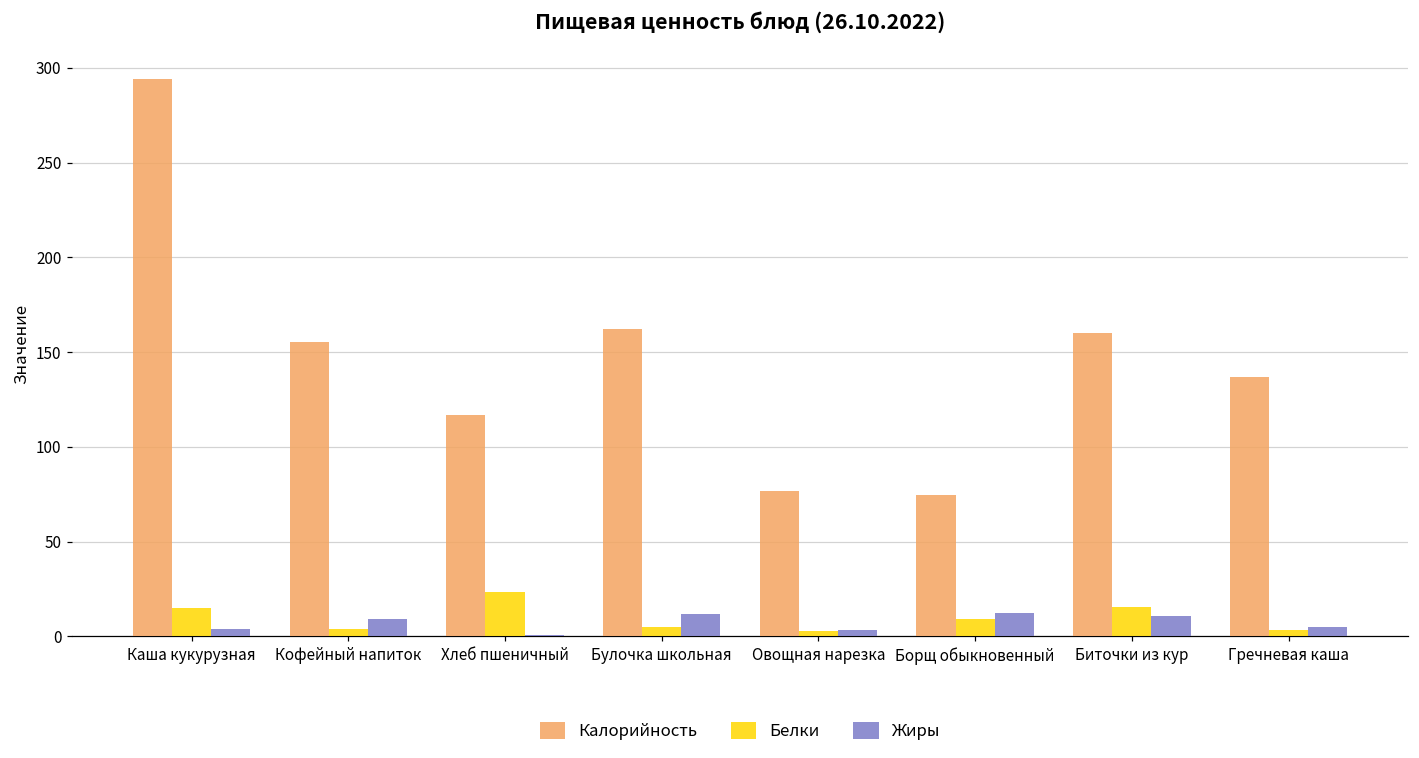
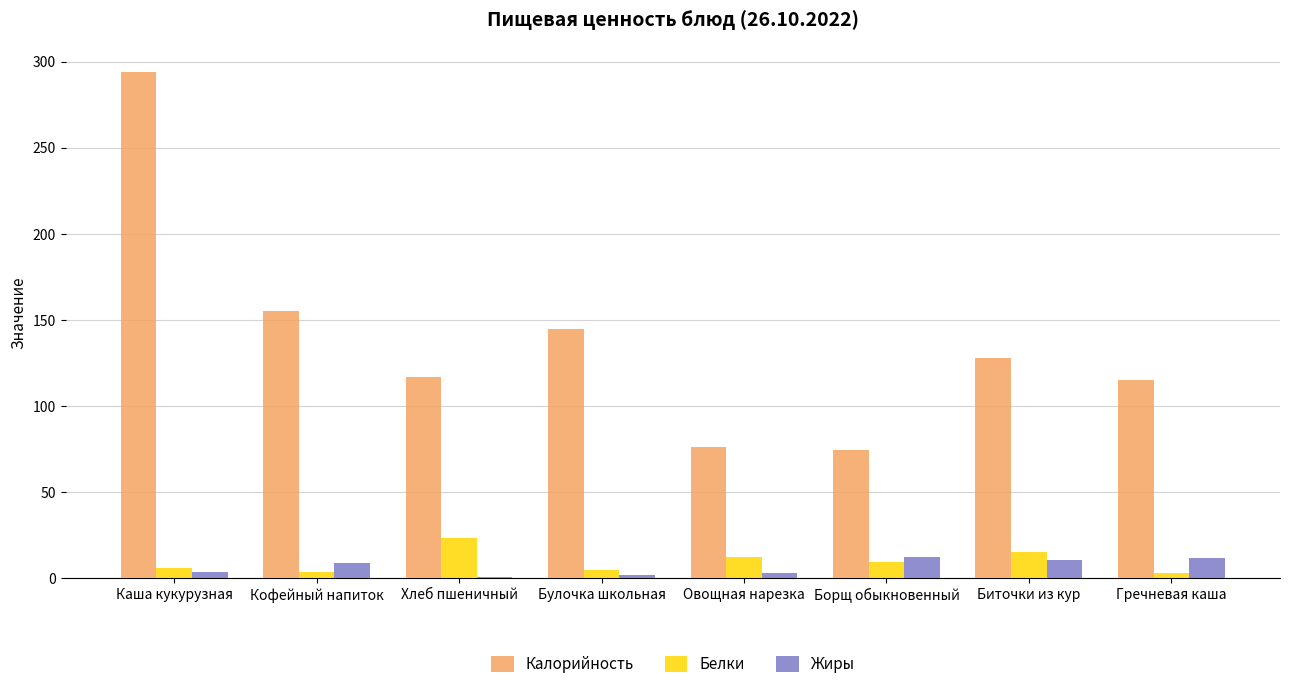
  {
    "Калорийность": {
      "Каша кукурузная": 294,
      "Кофейный напиток": 155,
      "Хлеб пшеничный": 117,
-     "Булочка школьная": 162,
+     "Булочка школьная": 145,
      "Овощная нарезка": 76,
      "Борщ обыкновенный": 75,
-     "Биточки из кур": 160,
-     "Гречневая каша": 137
+     "Биточки из кур": 128,
+     "Гречневая каша": 115
    },
    "Белки": {
-     "Каша кукурузная": 15,
+     "Каша кукурузная": 6,
      "Кофейный напиток": 4,
      "Хлеб пшеничный": 23,
      "Булочка школьная": 5,
-     "Овощная нарезка": 3,
+     "Овощная нарезка": 12,
      "Борщ обыкновенный": 9,
      "Биточки из кур": 15,
      "Гречневая каша": 3
    },
    "Жиры": {
      "Каша кукурузная": 4,
      "Кофейный напиток": 9,
-     "Булочка школьная": 12,
+     "Булочка школьная": 2,
      "Овощная нарезка": 3,
      "Борщ обыкновенный": 12,
      "Биточки из кур": 11,
-     "Гречневая каша": 5
+     "Гречневая каша": 12
    }
  }
